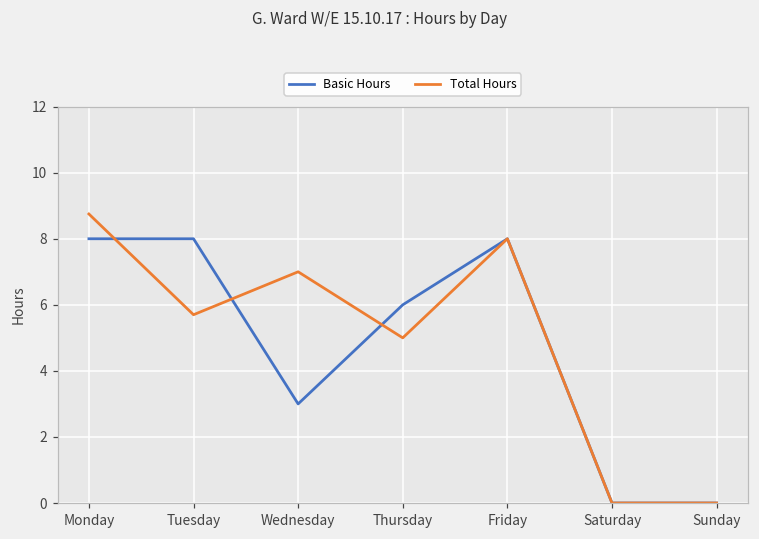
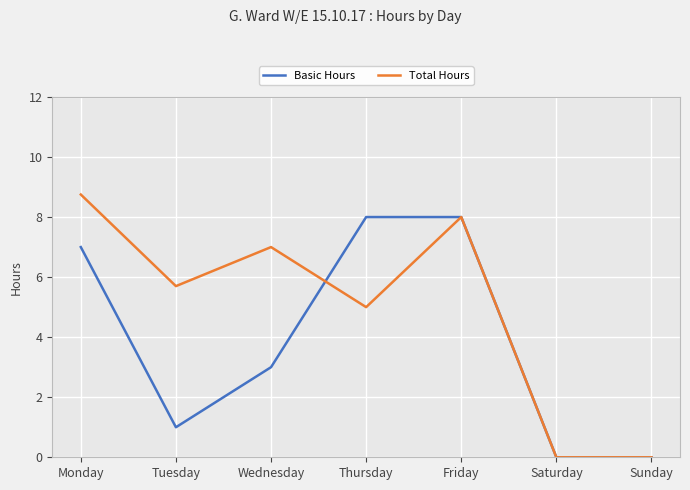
  {
    "Basic Hours": {
-     "Monday": 8,
-     "Tuesday": 8,
+     "Monday": 7,
+     "Tuesday": 1,
      "Wednesday": 3,
-     "Thursday": 6
+     "Thursday": 8
    },
    "Total Hours": {
      "Monday": 8.8,
      "Tuesday": 5.7,
      "Wednesday": 7,
      "Thursday": 5
    }
  }
